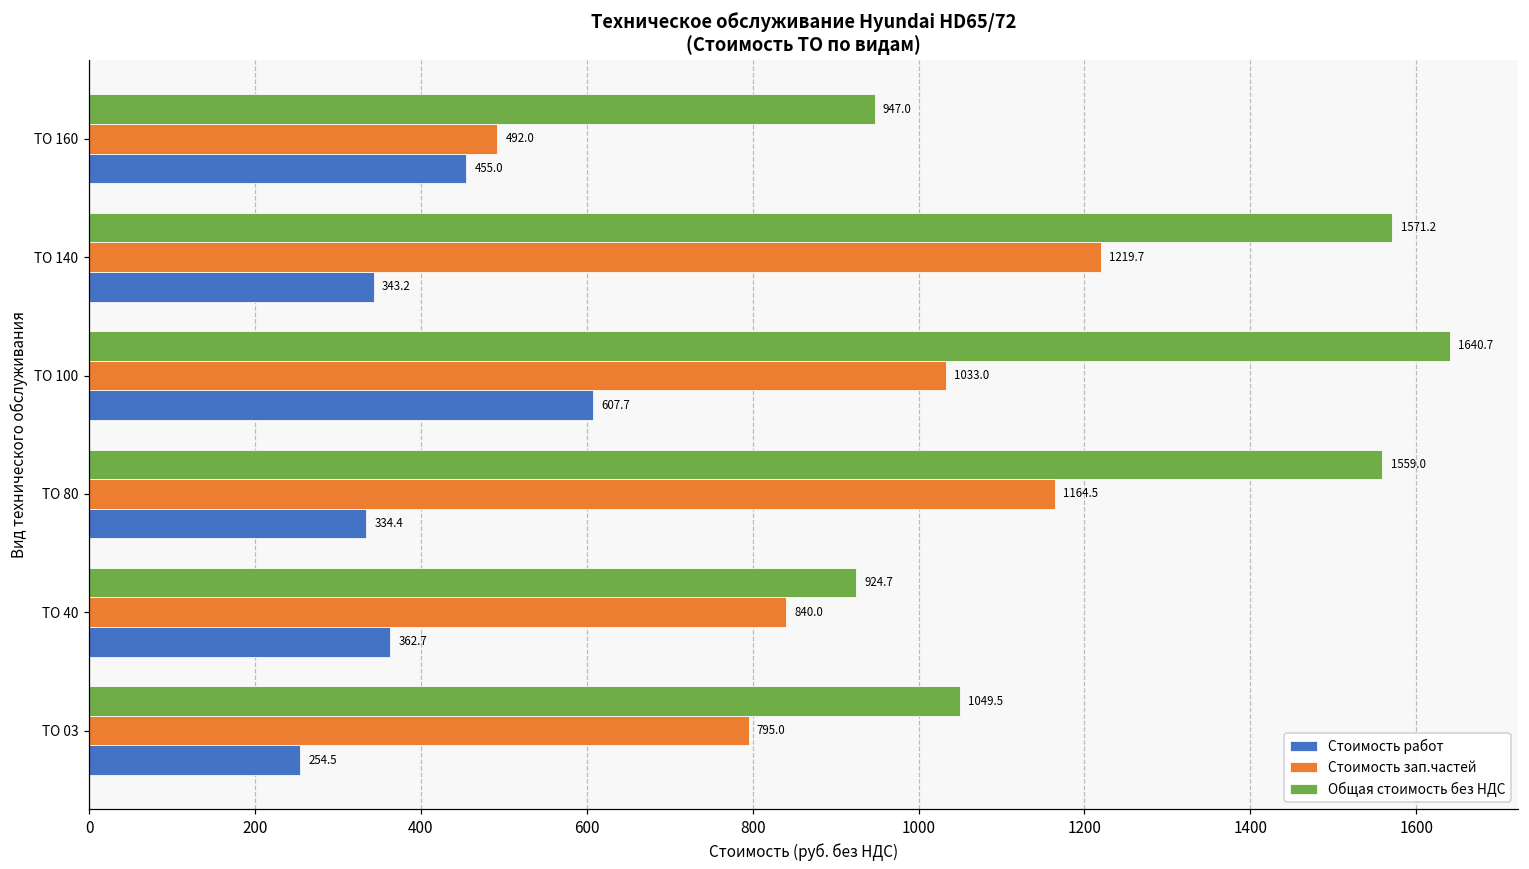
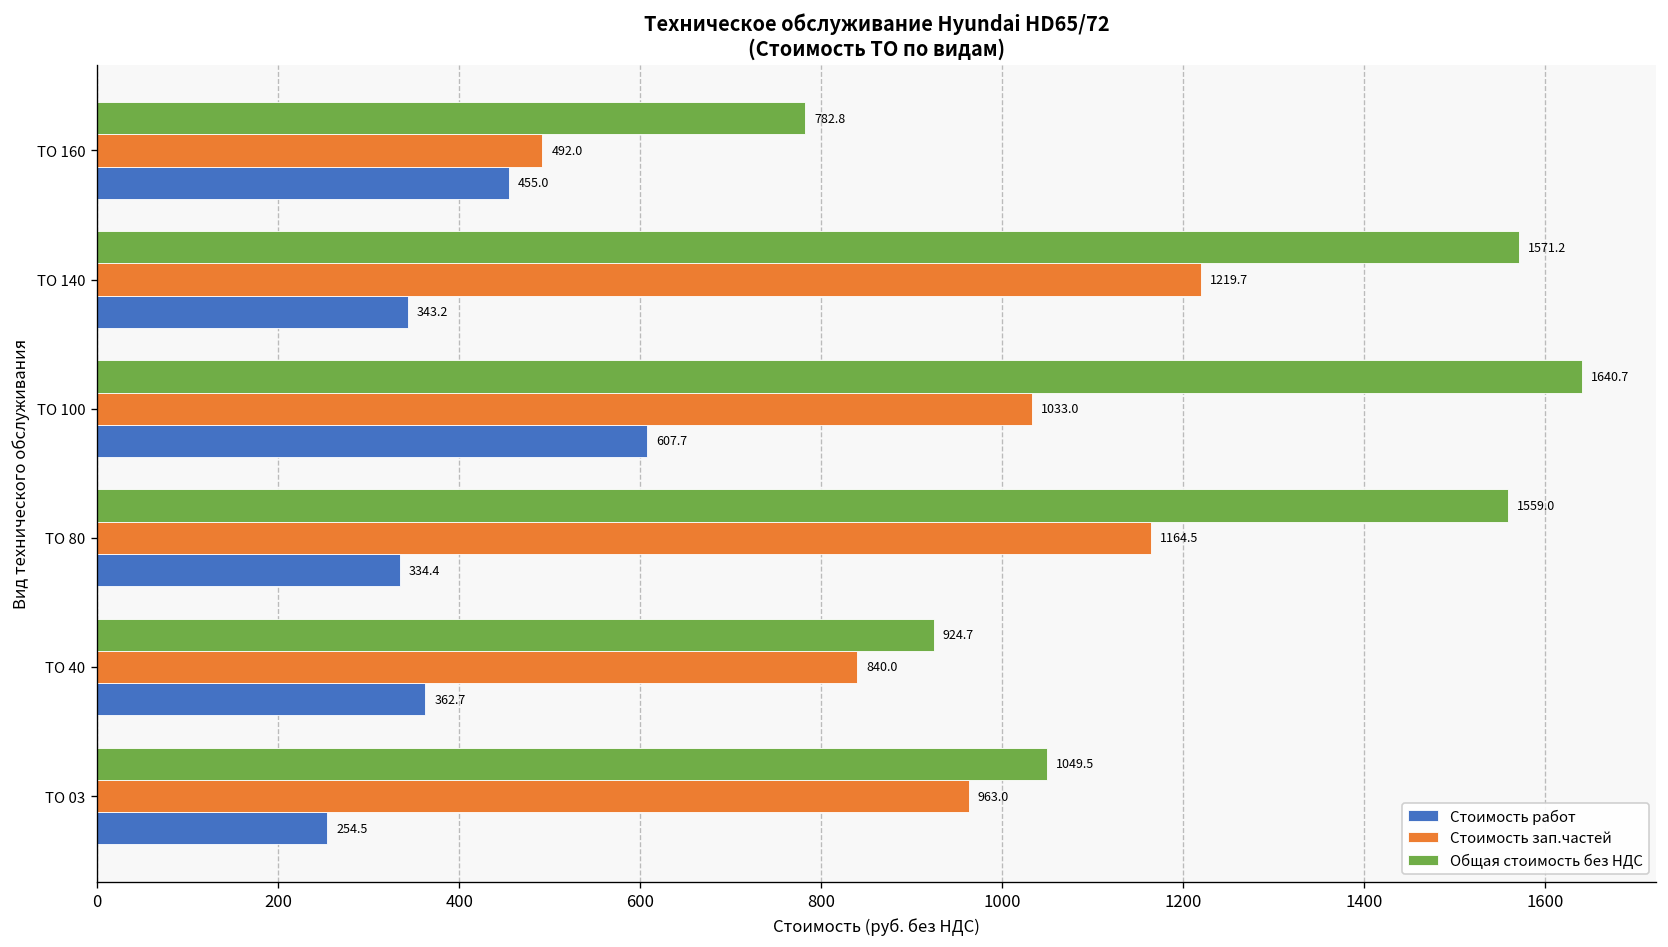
  {
    "Стоимость работ": {
      "ТО 160": 455.0,
      "ТО 140": 343.2,
      "ТО 100": 607.7,
      "ТО 80": 334.4,
      "ТО 40": 362.7,
      "ТО 03": 254.5
    },
    "Стоимость зап.частей": {
      "ТО 160": 492.0,
      "ТО 140": 1219.7,
      "ТО 100": 1033.0,
      "ТО 80": 1164.5,
      "ТО 40": 840.0,
-     "ТО 03": 795.0
+     "ТО 03": 963.0
    },
    "Общая стоимость без НДС": {
-     "ТО 160": 947.0,
+     "ТО 160": 782.8,
      "ТО 140": 1571.2,
      "ТО 100": 1640.7,
      "ТО 80": 1559.0,
      "ТО 40": 924.7,
      "ТО 03": 1049.5
    }
  }
